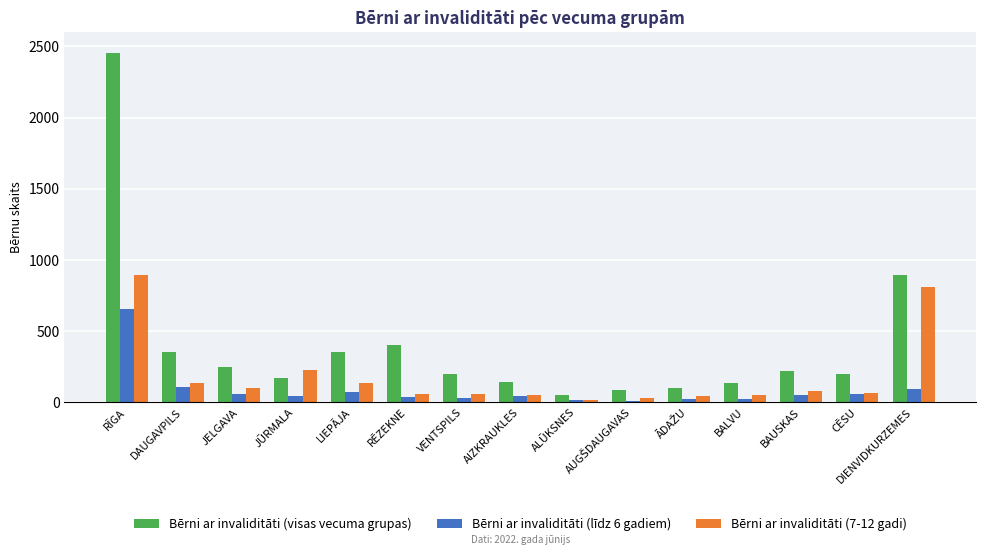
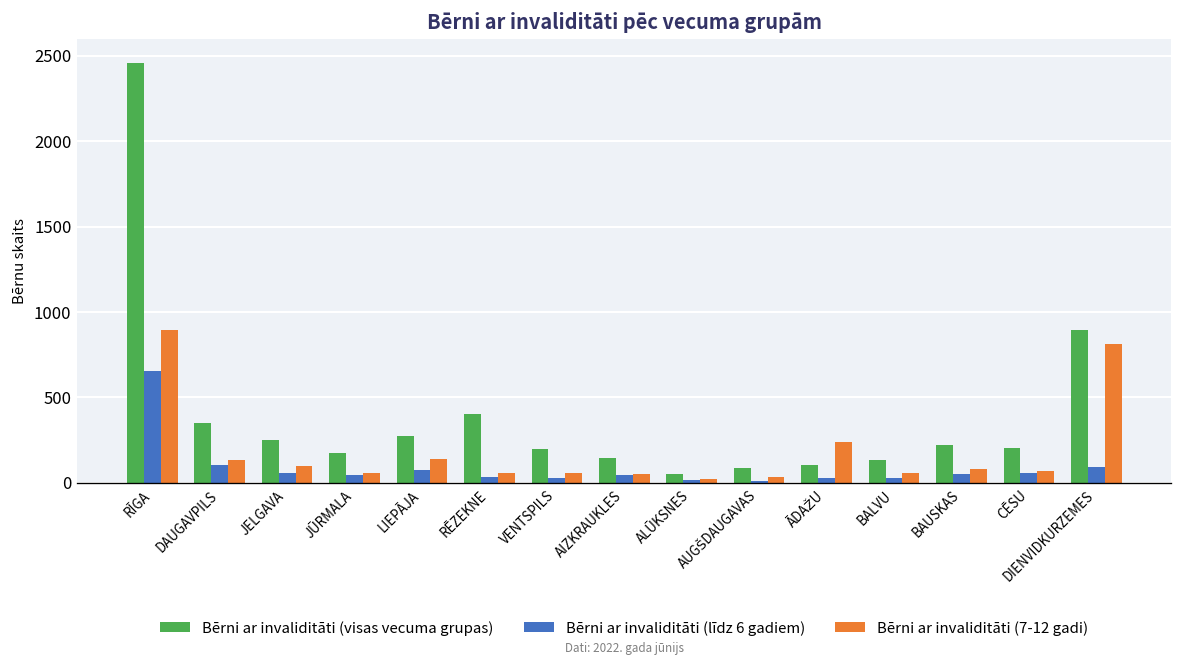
  {
    "Bērni ar invaliditāti (visas vecuma grupas)": {
      "RĪGA": 2460,
      "DAUGAVPILS": 350,
      "JELGAVA": 250,
      "JŪRMALA": 170,
-     "LIEPĀJA": 360,
+     "LIEPĀJA": 280,
      "RĒZEKNE": 400,
      "VENTSPILS": 200,
      "AIZKRAUKLES": 150,
      "ALŪKSNES": 50,
      "AUGŠDAUGAVAS": 90,
      "ĀDAŽU": 100,
      "BALVU": 130,
      "BAUSKAS": 220,
      "CĒSU": 200,
      "DIENVIDKURZEMES": 900
    },
    "Bērni ar invaliditāti (līdz 6 gadiem)": {
      "RĪGA": 650,
      "DAUGAVPILS": 110,
      "JELGAVA": 60,
      "JŪRMALA": 40,
      "LIEPĀJA": 70,
      "RĒZEKNE": 40,
      "VENTSPILS": 30,
      "AIZKRAUKLES": 50,
      "ĀDAŽU": 30,
      "BALVU": 30,
      "BAUSKAS": 50,
      "CĒSU": 60,
      "DIENVIDKURZEMES": 100
    },
    "Bērni ar invaliditāti (7-12 gadi)": {
      "RĪGA": 890,
      "DAUGAVPILS": 140,
      "JELGAVA": 100,
-     "JŪRMALA": 220,
+     "JŪRMALA": 60,
      "LIEPĀJA": 140,
      "RĒZEKNE": 60,
      "VENTSPILS": 60,
      "AIZKRAUKLES": 50,
      "ALŪKSNES": 20,
      "AUGŠDAUGAVAS": 30,
-     "ĀDAŽU": 50,
+     "ĀDAŽU": 240,
      "BALVU": 60,
      "BAUSKAS": 80,
      "CĒSU": 70,
      "DIENVIDKURZEMES": 810
    }
  }
